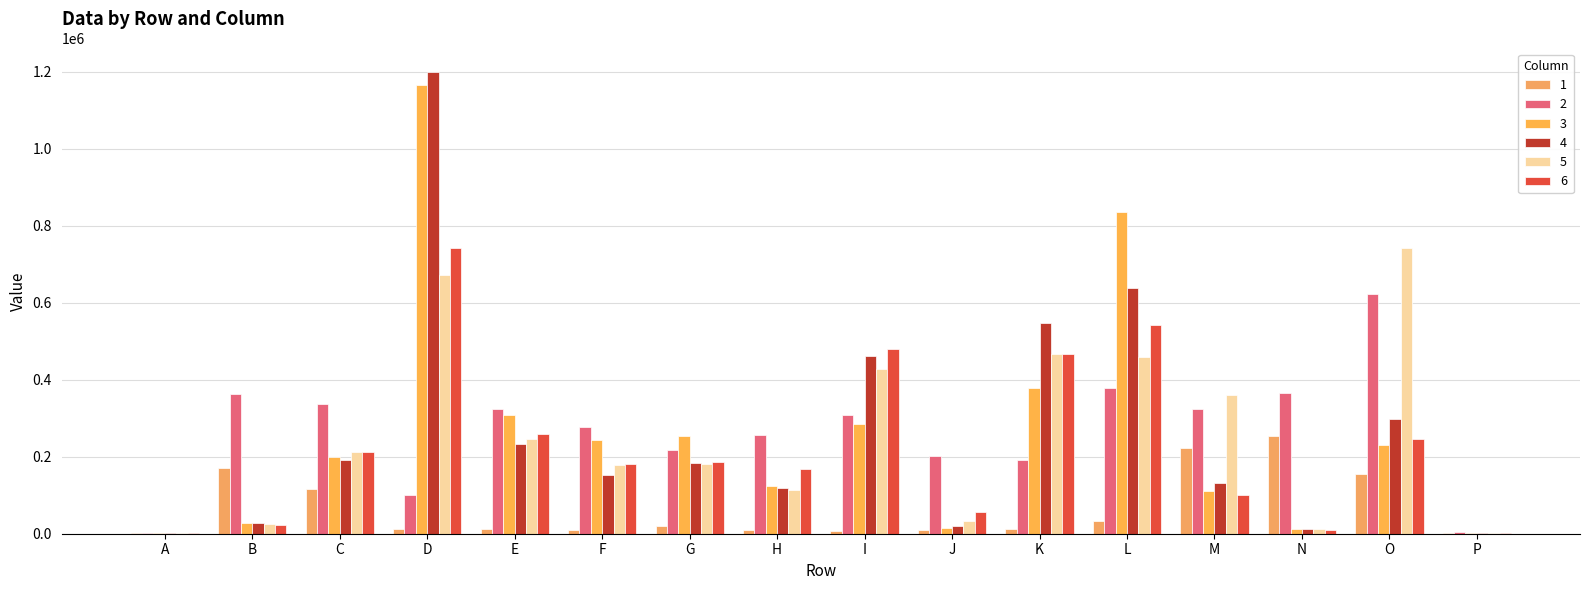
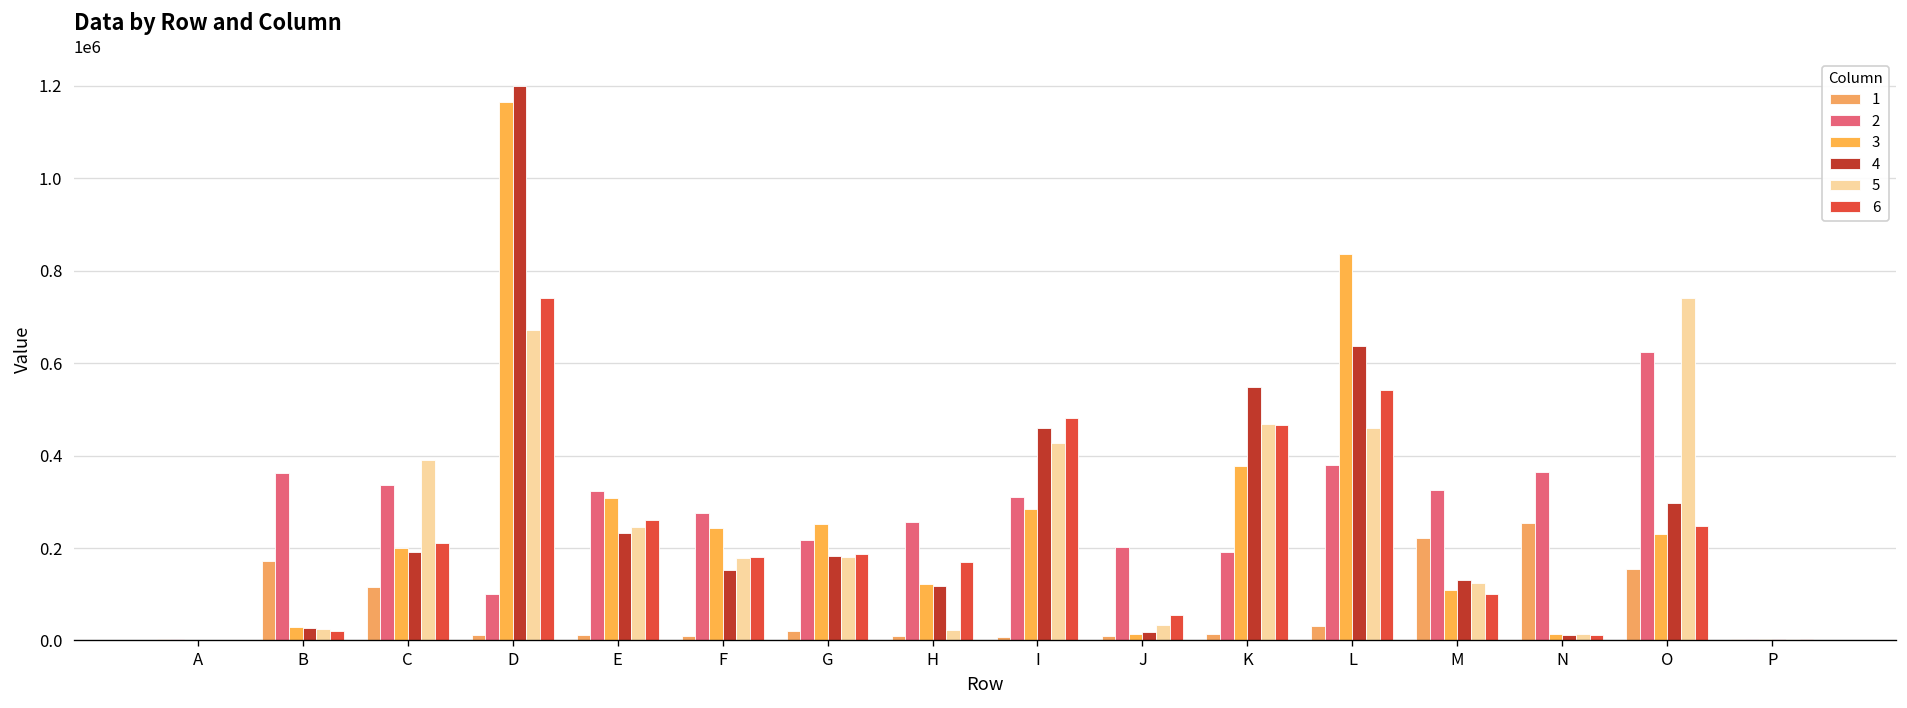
  {
    "2": {
      "B": 360000,
      "C": 340000,
      "D": 100000,
      "E": 320000,
      "F": 280000,
      "G": 220000,
      "H": 260000,
      "I": 310000,
      "J": 200000,
      "K": 190000,
      "L": 380000,
      "M": 320000,
      "N": 360000,
      "O": 620000
    },
    "5": {
      "B": 20000,
-     "C": 210000,
+     "C": 390000,
      "D": 670000,
      "E": 250000,
      "F": 180000,
      "G": 180000,
-     "H": 110000,
+     "H": 20000,
      "I": 430000,
      "J": 30000,
      "K": 470000,
      "L": 460000,
-     "M": 360000,
+     "M": 120000,
      "N": 10000,
      "O": 740000
    }
  }
